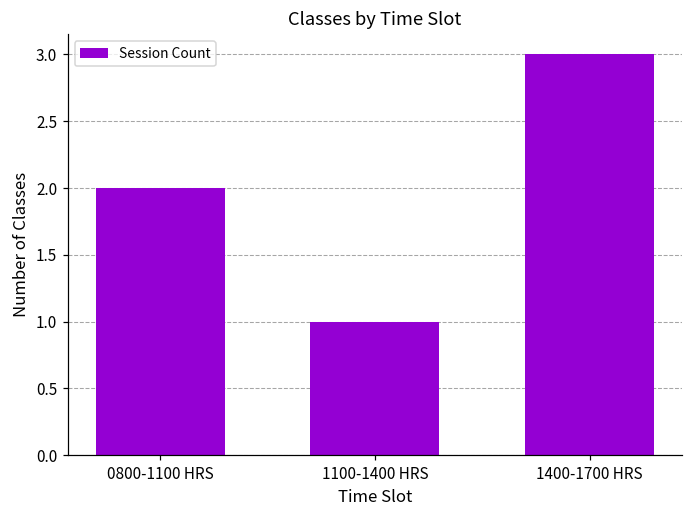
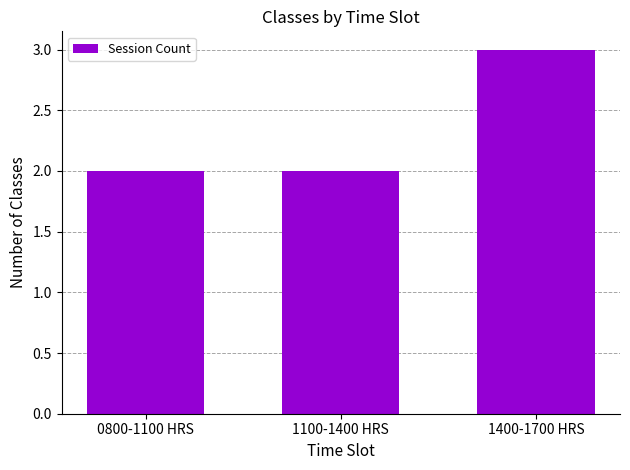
  {
    "0800-1100 HRS": 2,
-   "1100-1400 HRS": 1,
+   "1100-1400 HRS": 2,
    "1400-1700 HRS": 3
  }
